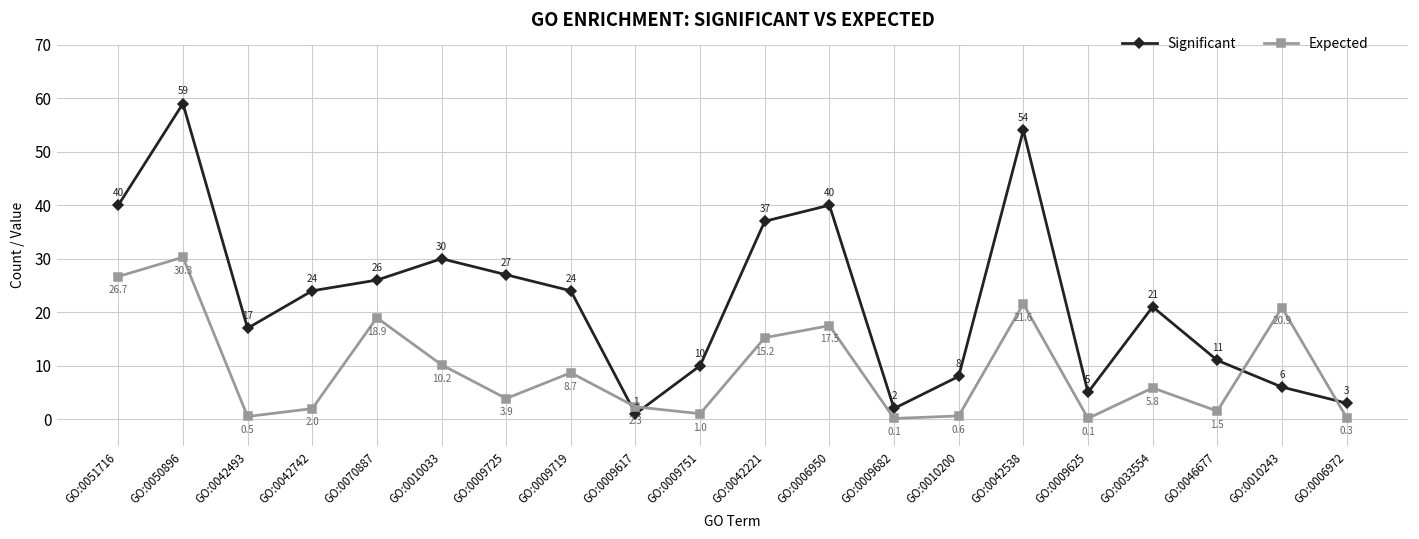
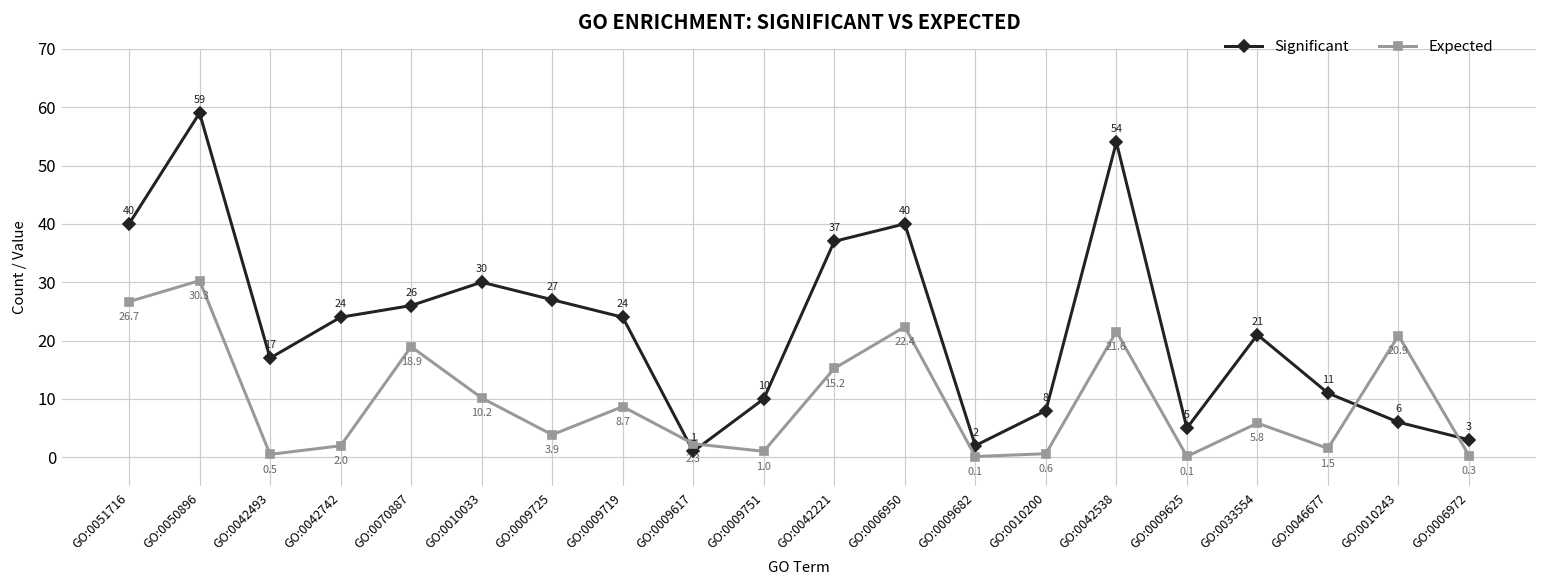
  {
    "Significant": {
      "GO:0051716": 40,
      "GO:0050896": 59,
      "GO:0042493": 17,
      "GO:0042742": 24,
      "GO:0070887": 26,
      "GO:0010033": 30,
      "GO:0009725": 27,
      "GO:0009719": 24,
      "GO:0009751": 10,
      "GO:0042221": 37,
      "GO:0006950": 40,
      "GO:0009682": 2,
      "GO:0010200": 8,
      "GO:0042538": 54,
      "GO:0009625": 5,
      "GO:0033554": 21,
      "GO:0046677": 11,
      "GO:0010243": 6,
      "GO:0006972": 3
    },
    "Expected": {
      "GO:0051716": 26.7,
      "GO:0050896": 30.3,
      "GO:0042493": 0.5,
      "GO:0042742": 2.0,
      "GO:0070887": 18.9,
      "GO:0010033": 10.2,
      "GO:0009725": 3.9,
      "GO:0009719": 8.7,
      "GO:0009751": 1.0,
      "GO:0042221": 15.2,
-     "GO:0006950": 17.5,
+     "GO:0006950": 22.4,
      "GO:0009682": 0.1,
      "GO:0010200": 0.6,
      "GO:0042538": 21.6,
      "GO:0009625": 0.1,
      "GO:0033554": 5.8,
      "GO:0046677": 1.5,
      "GO:0010243": 20.9,
      "GO:0006972": 0.3
    }
  }
